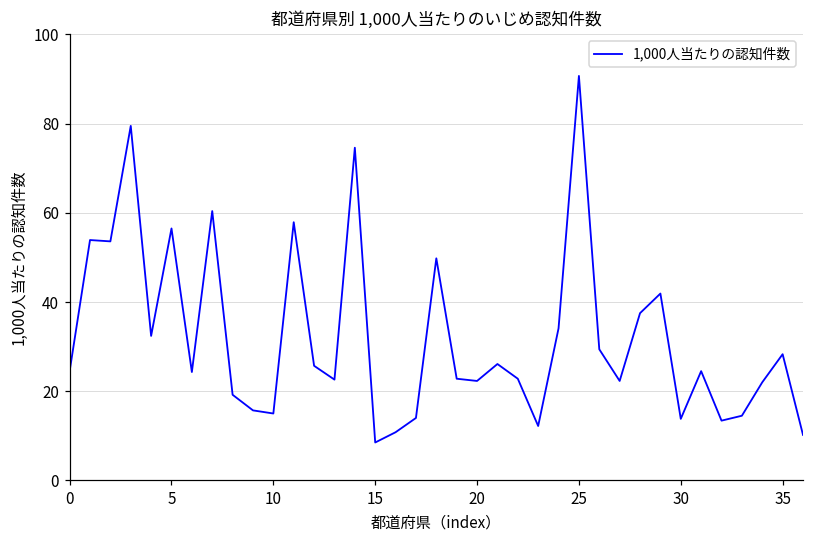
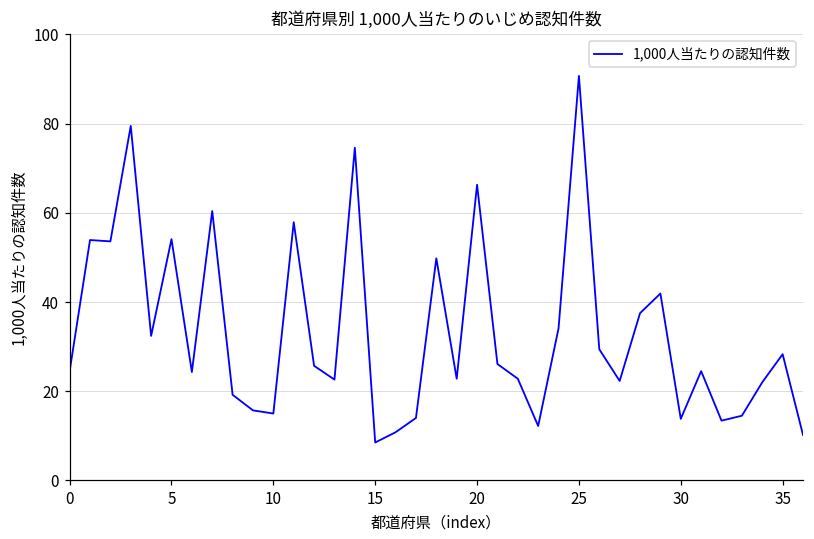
  {
    "0": 25,
-   "5": 57,
+   "5": 54,
    "10": 15,
    "15": 9,
-   "20": 22,
+   "20": 66,
    "25": 91,
    "30": 14,
    "35": 28
  }
